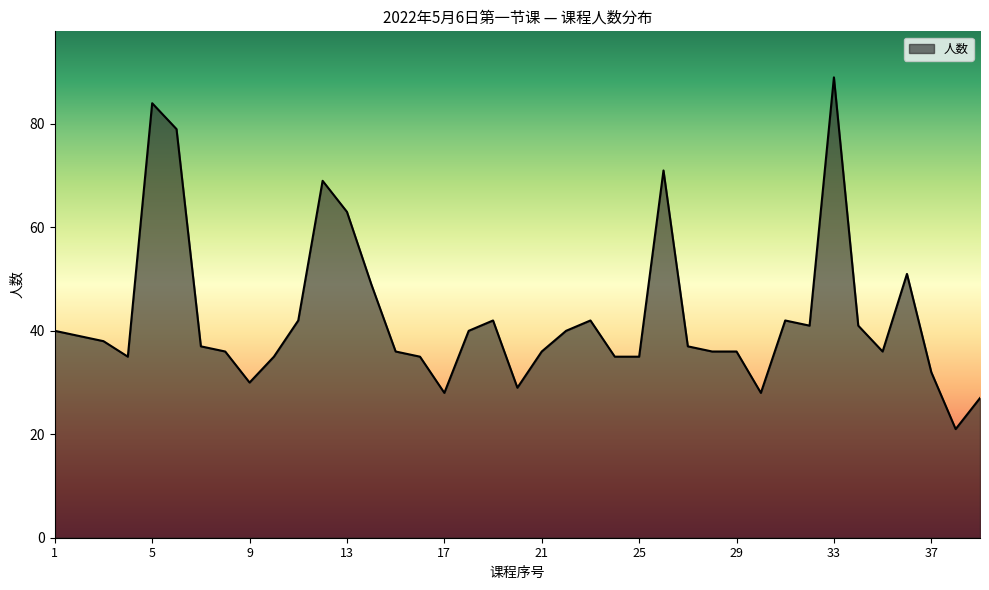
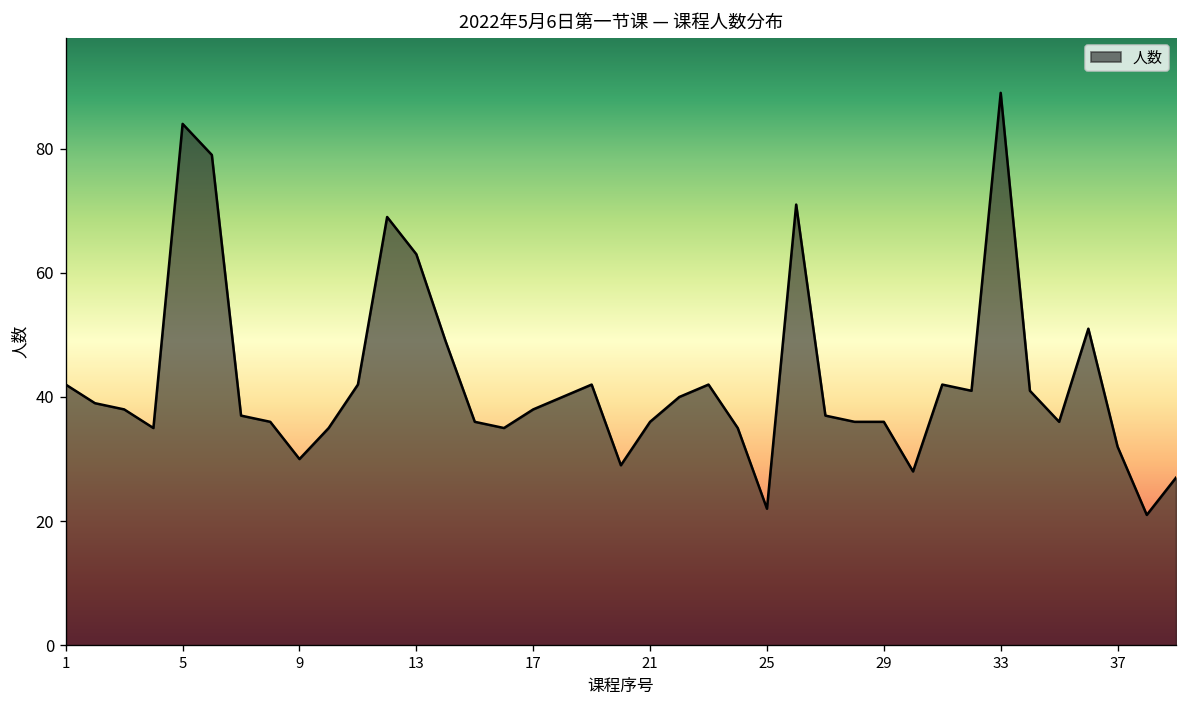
  {
-   "1": 40,
+   "1": 42,
    "5": 84,
    "9": 30,
    "13": 63,
-   "17": 28,
+   "17": 38,
    "21": 36,
-   "25": 35,
+   "25": 22,
    "29": 36,
    "33": 89,
    "37": 32
  }
